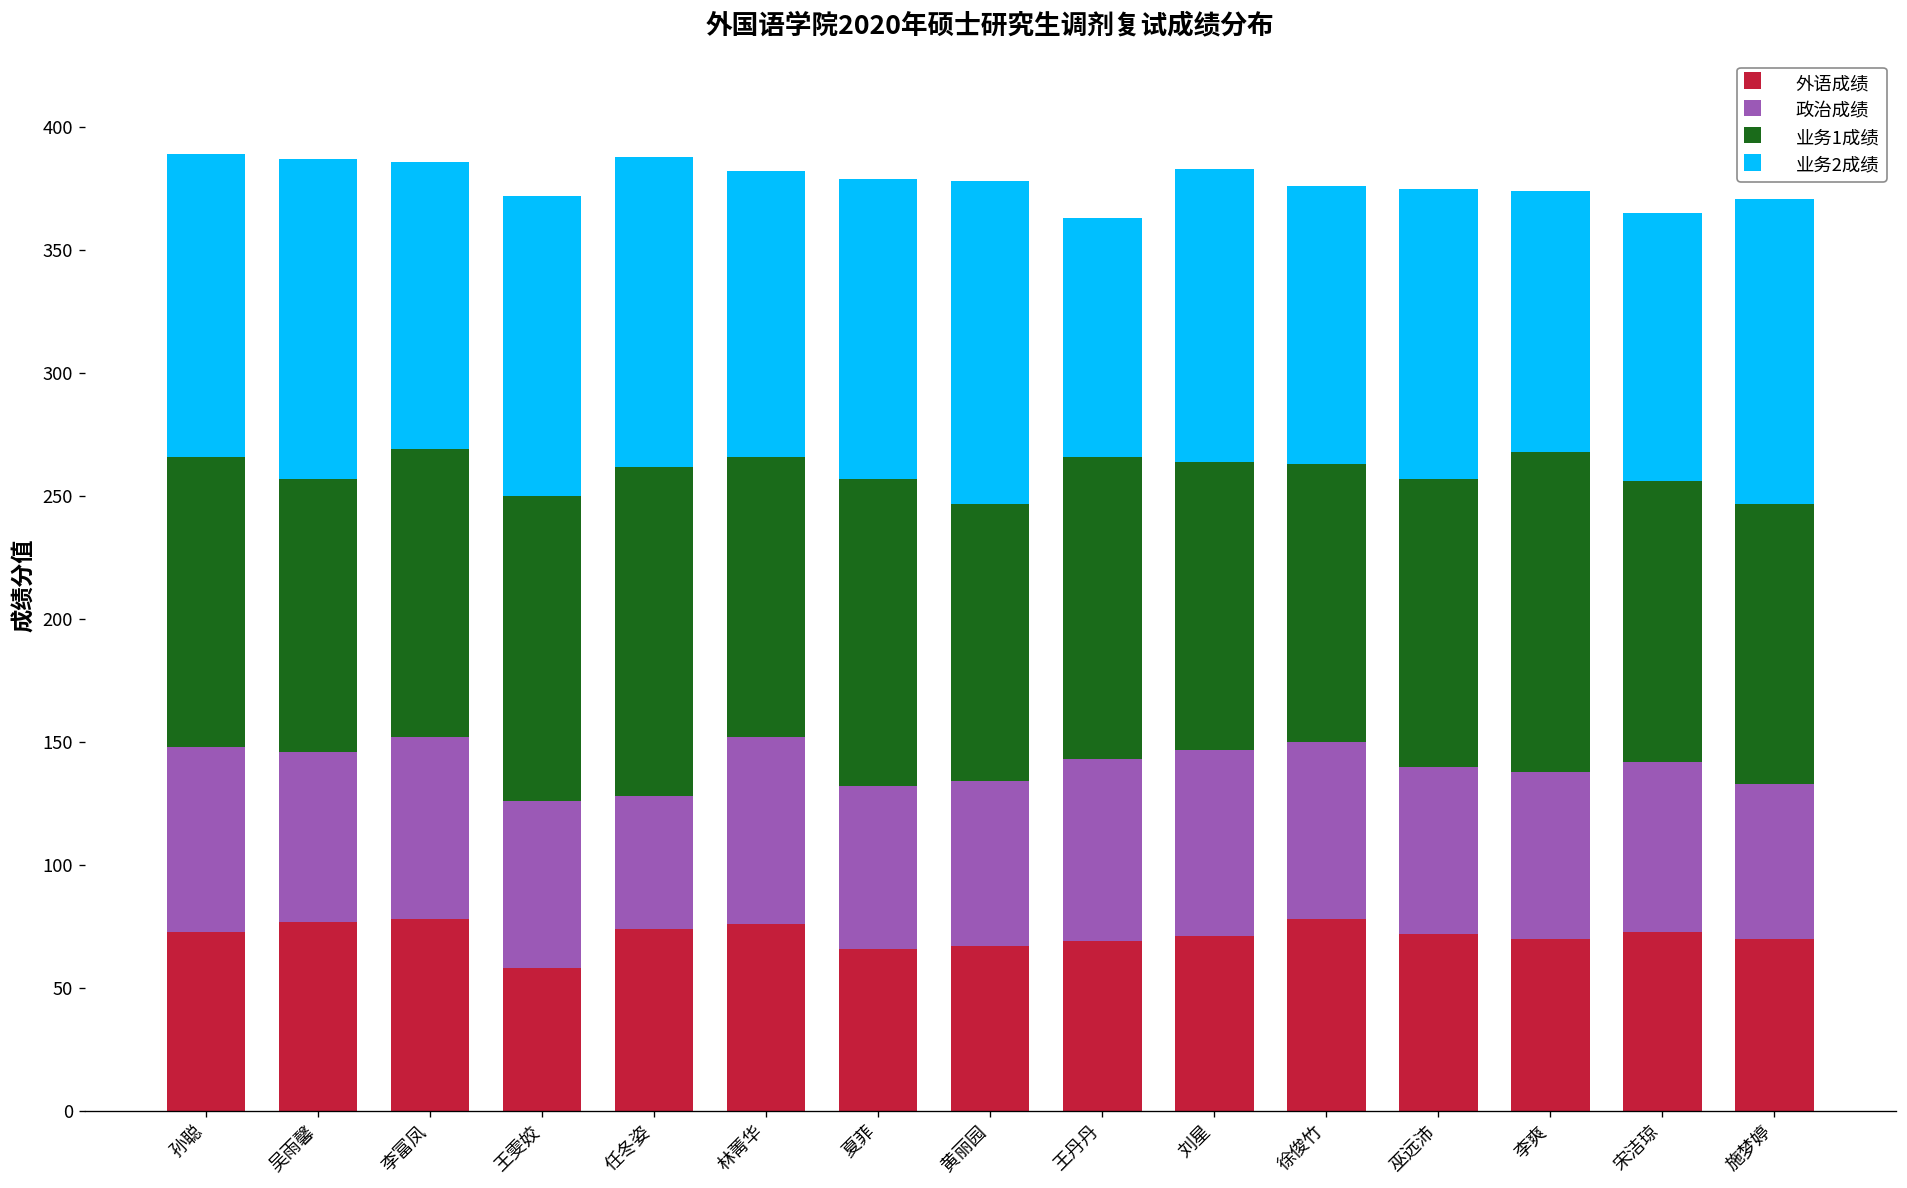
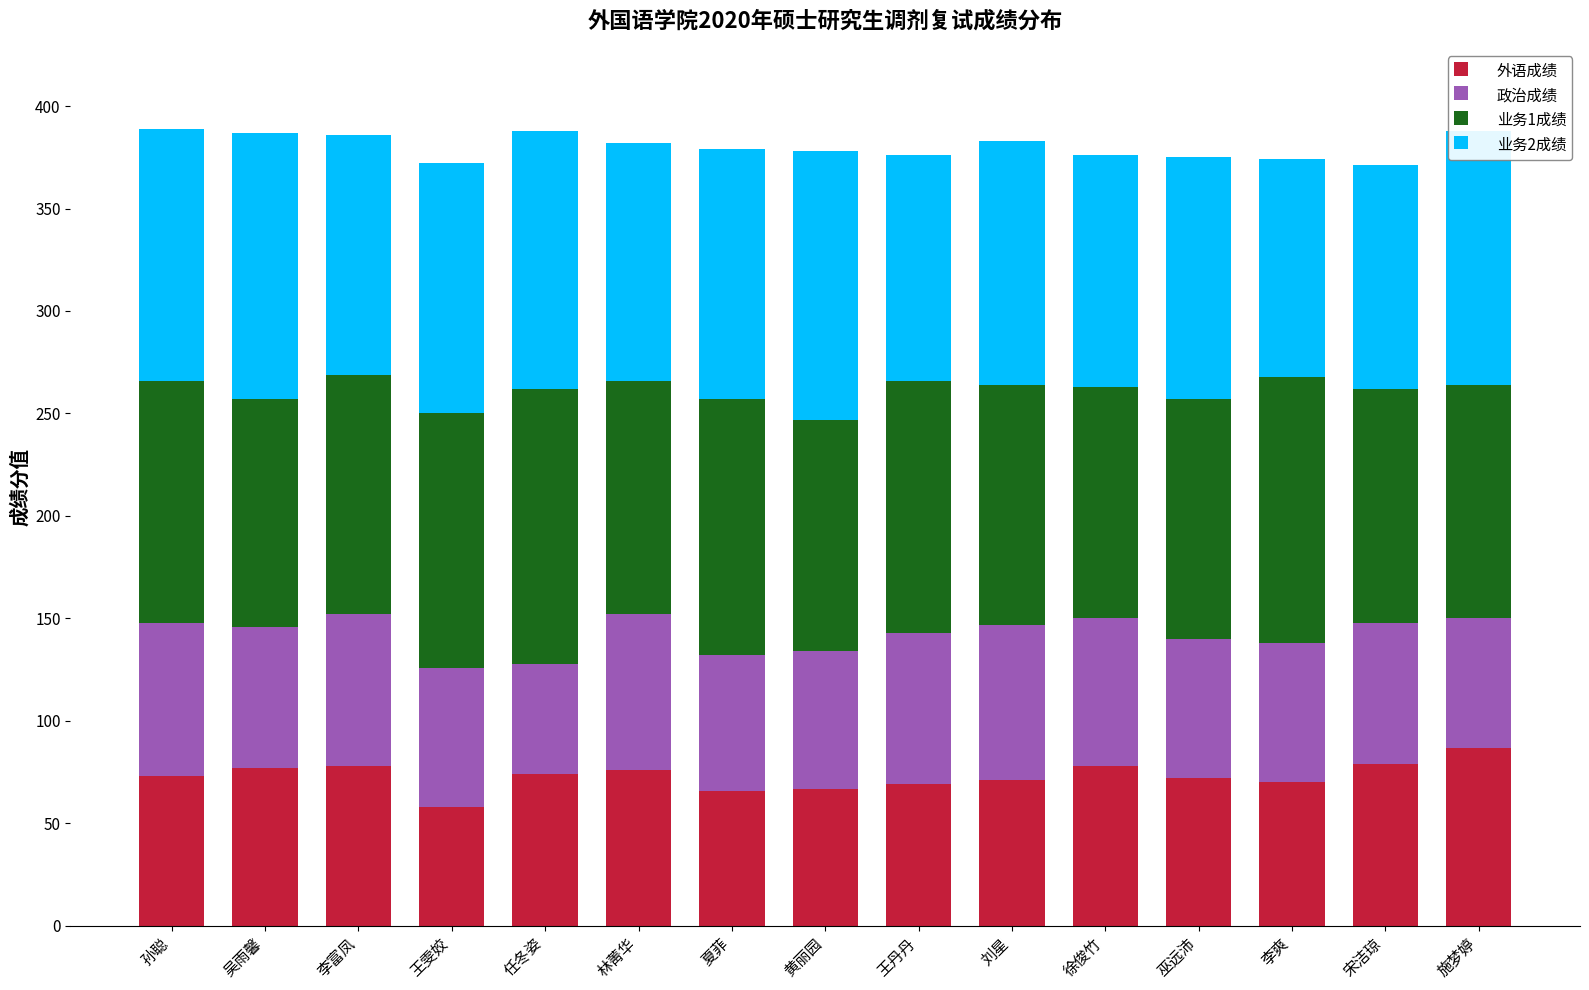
  {
    "外语成绩": {
      "孙聪": 73,
      "吴雨馨": 77,
      "李富凤": 78,
      "王雯姣": 58,
      "任冬姿": 74,
      "林菁华": 76,
      "夏菲": 66,
      "黄丽园": 67,
      "王丹丹": 69,
      "刘星": 71,
      "徐俊竹": 78,
      "巫远沛": 72,
      "李爽": 70,
-     "宋洁琼": 73,
-     "施梦婷": 70
+     "宋洁琼": 79,
+     "施梦婷": 87
    },
    "政治成绩": {
      "孙聪": 75,
      "吴雨馨": 69,
      "李富凤": 74,
      "王雯姣": 68,
      "任冬姿": 54,
      "林菁华": 76,
      "夏菲": 66,
      "黄丽园": 67,
      "王丹丹": 74,
      "刘星": 76,
      "徐俊竹": 72,
      "巫远沛": 68,
      "李爽": 68,
      "宋洁琼": 69,
      "施梦婷": 63
    },
    "业务1成绩": {
      "孙聪": 118,
      "吴雨馨": 111,
      "李富凤": 117,
      "王雯姣": 124,
      "任冬姿": 134,
      "林菁华": 114,
      "夏菲": 125,
      "黄丽园": 113,
      "王丹丹": 123,
      "刘星": 117,
      "徐俊竹": 113,
      "巫远沛": 117,
      "李爽": 130,
      "宋洁琼": 114,
      "施梦婷": 114
    },
    "业务2成绩": {
      "孙聪": 123,
      "吴雨馨": 130,
      "李富凤": 117,
      "王雯姣": 122,
      "任冬姿": 126,
      "林菁华": 116,
      "夏菲": 122,
      "黄丽园": 131,
-     "王丹丹": 97,
+     "王丹丹": 110,
      "刘星": 119,
      "徐俊竹": 113,
      "巫远沛": 118,
      "李爽": 106,
      "宋洁琼": 109
    }
  }
